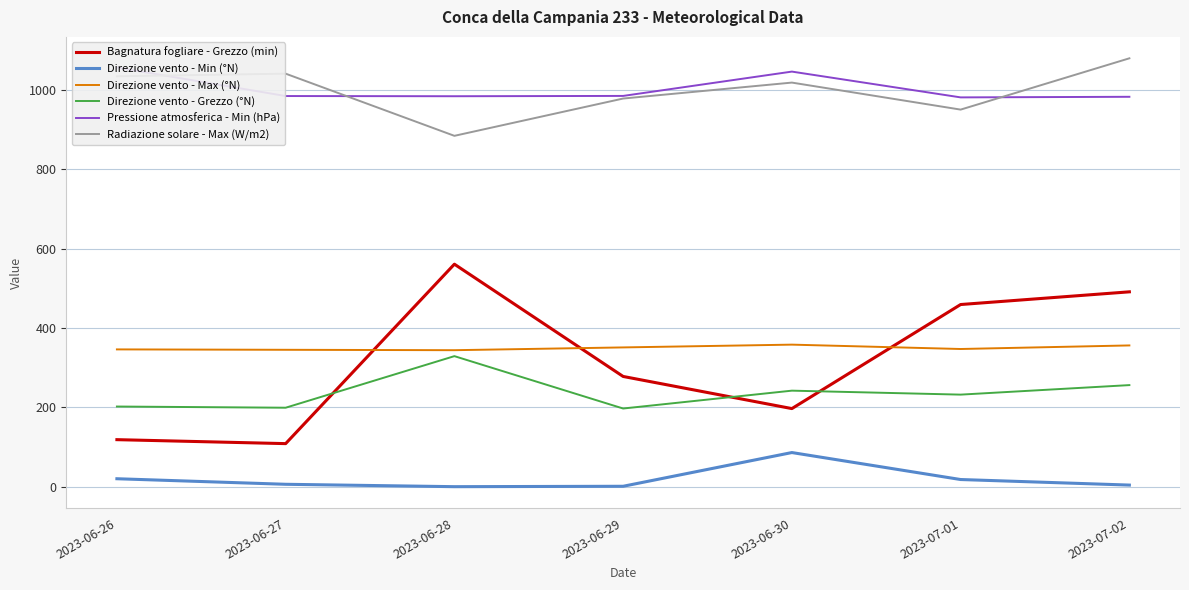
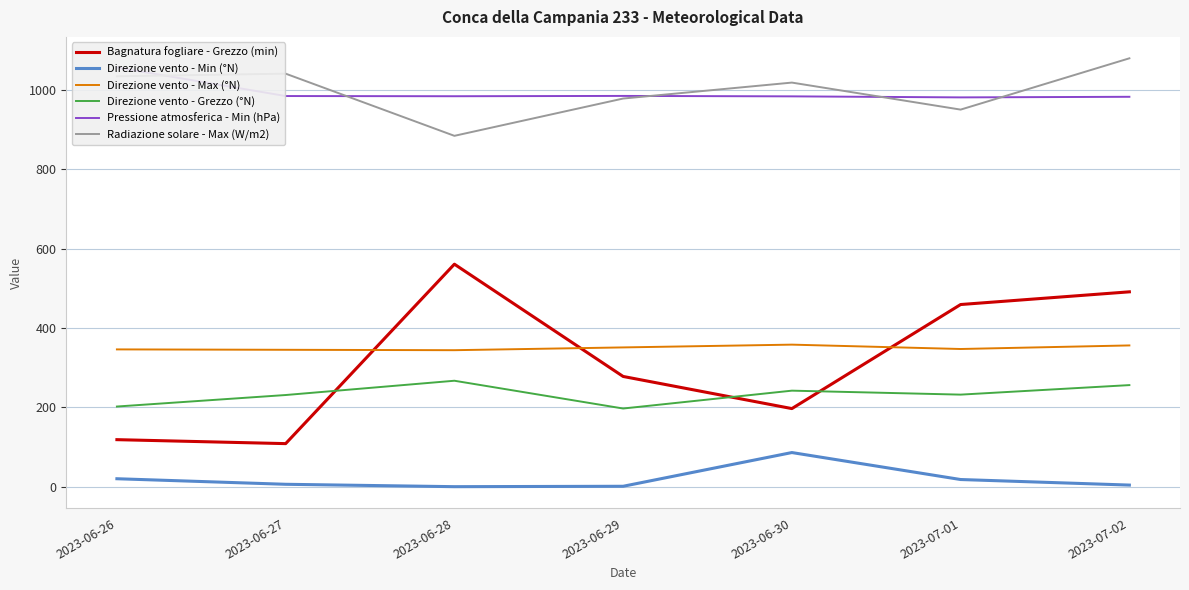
  {
    "Bagnatura fogliare - Grezzo (min)": {
      "2023-06-26": 120,
      "2023-06-27": 110,
      "2023-06-28": 560,
      "2023-06-29": 280,
      "2023-06-30": 200,
      "2023-07-01": 460,
      "2023-07-02": 490
    },
    "Direzione vento - Min (°N)": {
      "2023-06-26": 20,
      "2023-06-27": 10,
      "2023-06-28": 0,
      "2023-06-29": 0,
      "2023-06-30": 90,
      "2023-07-01": 20,
      "2023-07-02": 0
    },
    "Direzione vento - Max (°N)": {
      "2023-06-26": 350,
      "2023-06-27": 350,
      "2023-06-28": 340,
      "2023-06-29": 350,
      "2023-06-30": 360,
      "2023-07-01": 350,
      "2023-07-02": 360
    },
    "Direzione vento - Grezzo (°N)": {
      "2023-06-26": 200,
-     "2023-06-27": 200,
-     "2023-06-28": 330,
+     "2023-06-27": 230,
+     "2023-06-28": 270,
      "2023-06-29": 200,
      "2023-06-30": 240,
      "2023-07-01": 230,
      "2023-07-02": 260
    },
    "Pressione atmosferica - Min (hPa)": {
      "2023-06-27": 980,
      "2023-06-28": 980,
      "2023-06-29": 980,
-     "2023-06-30": 1050,
+     "2023-06-30": 980,
      "2023-07-01": 980,
      "2023-07-02": 980
    },
    "Radiazione solare - Max (W/m2)": {
      "2023-06-27": 1040,
      "2023-06-28": 880,
      "2023-06-29": 980,
      "2023-06-30": 1020,
      "2023-07-01": 950,
      "2023-07-02": 1080
    }
  }
